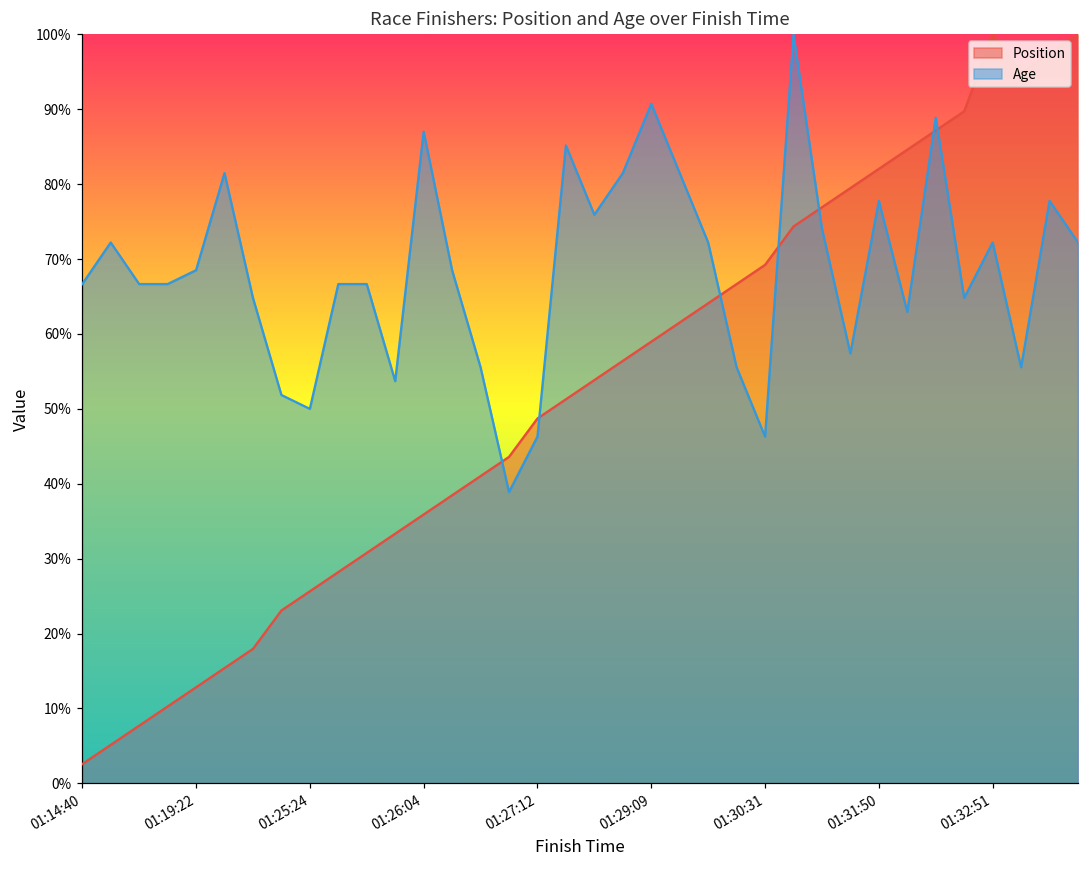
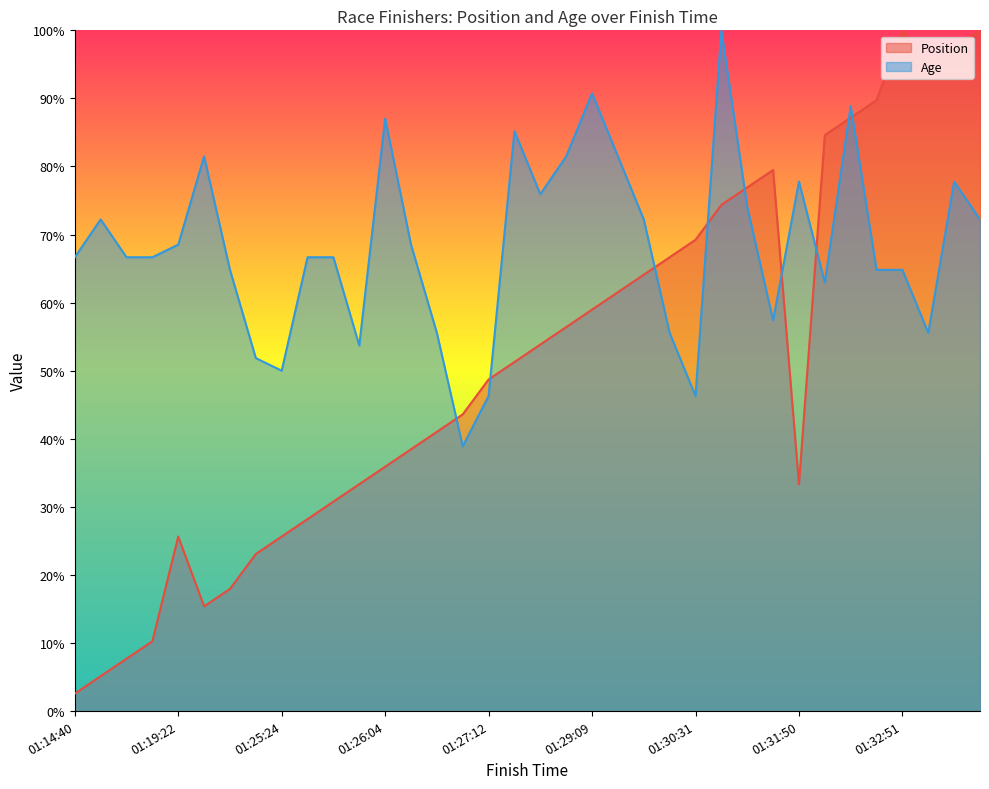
  {
    "Position": {
      "01:14:40": "3%",
-     "01:19:22": "13%",
+     "01:19:22": "26%",
      "01:25:24": "26%",
      "01:26:04": "36%",
      "01:27:12": "49%",
      "01:29:09": "59%",
      "01:30:31": "69%",
-     "01:31:50": "82%",
+     "01:31:50": "33%",
      "01:32:51": "100%"
    },
    "Age": {
      "01:14:40": "67%",
      "01:19:22": "69%",
      "01:25:24": "50%",
      "01:26:04": "87%",
      "01:27:12": "46%",
      "01:29:09": "91%",
      "01:30:31": "46%",
      "01:31:50": "78%",
-     "01:32:51": "72%"
+     "01:32:51": "65%"
    }
  }
